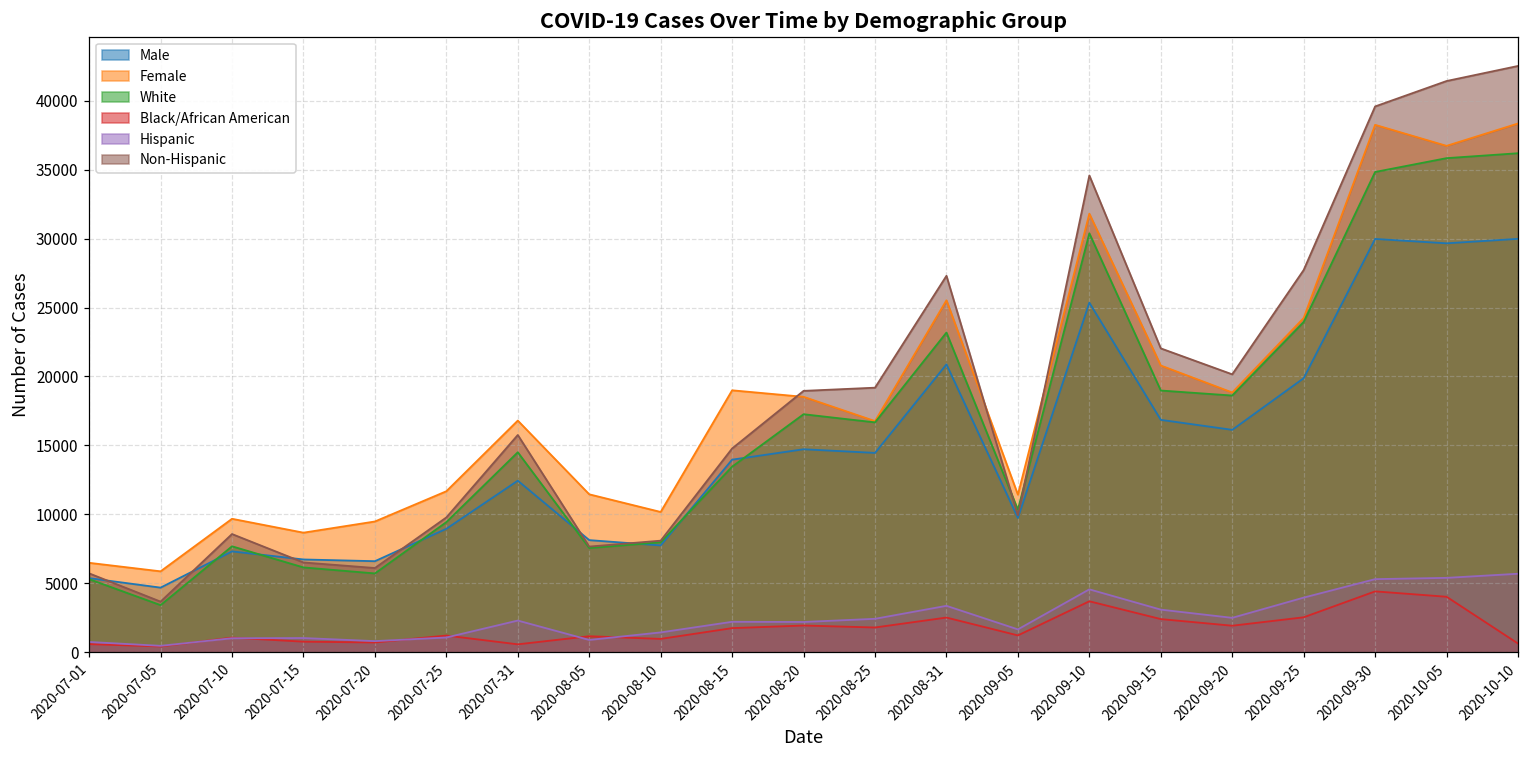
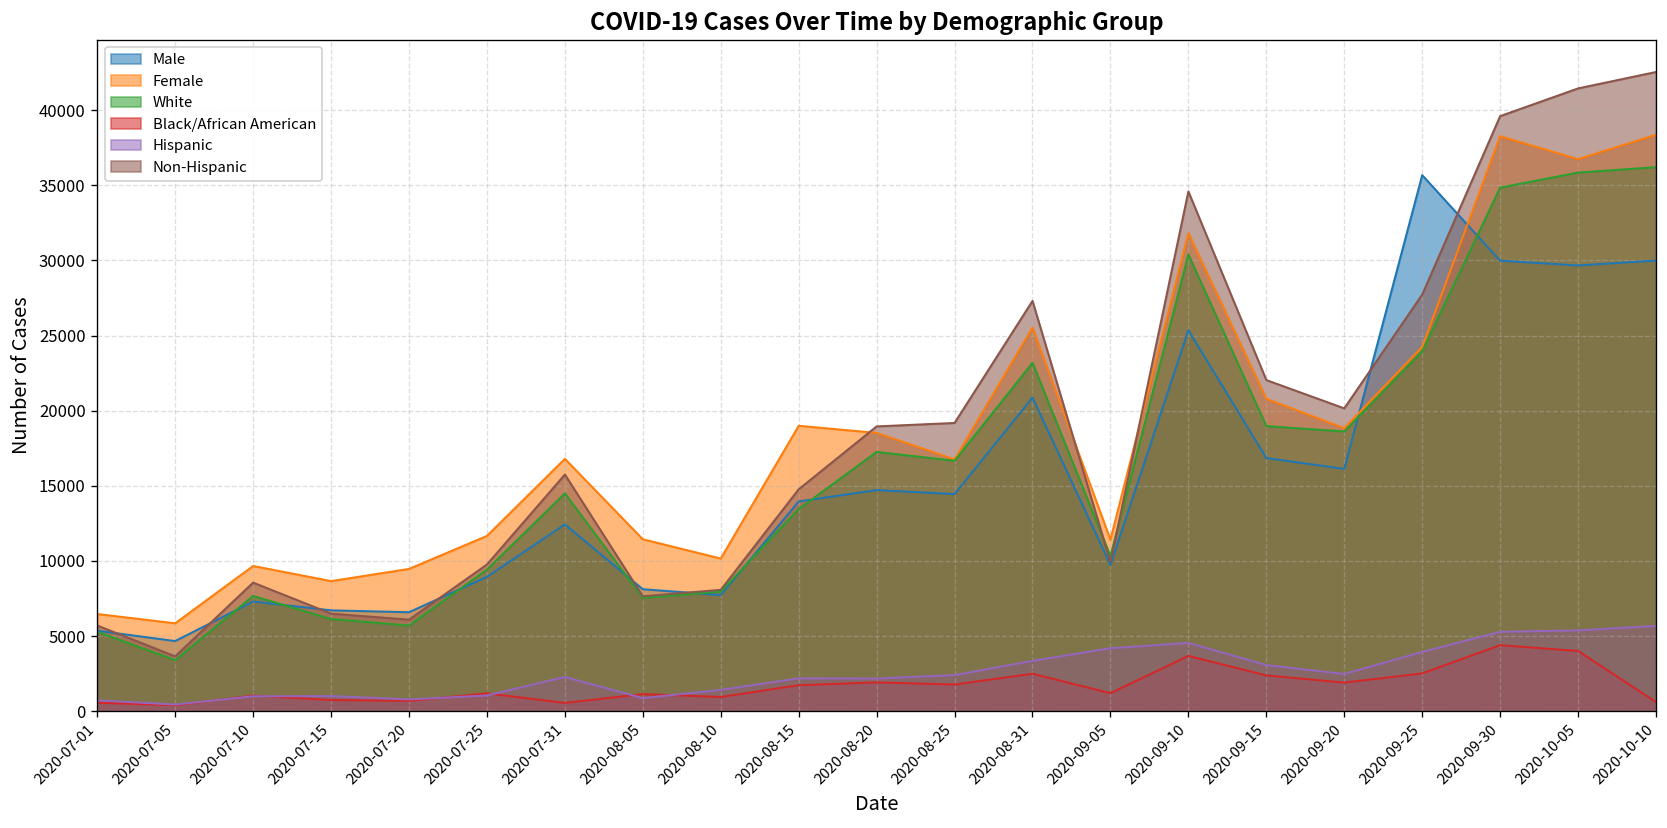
  {
    "Male": {
      "2020-07-05": 4700,
      "2020-07-10": 7300,
      "2020-07-15": 6700,
      "2020-07-20": 6600,
      "2020-07-25": 8900,
      "2020-07-31": 12400,
      "2020-08-05": 8100,
      "2020-08-10": 7700,
      "2020-08-15": 14000,
      "2020-08-20": 14700,
      "2020-08-25": 14500,
      "2020-08-31": 20900,
      "2020-09-10": 25400,
      "2020-09-15": 16900,
      "2020-09-20": 16100,
-     "2020-09-25": 19900,
+     "2020-09-25": 35700,
      "2020-09-30": 30000,
      "2020-10-05": 29700,
      "2020-10-10": 30000
    },
    "Female": {
      "2020-07-01": 6500,
      "2020-07-05": 5900,
      "2020-07-10": 9700,
      "2020-07-15": 8700,
      "2020-07-20": 9500,
      "2020-07-25": 11700,
      "2020-07-31": 16800,
      "2020-08-05": 11400,
      "2020-08-10": 10200,
      "2020-08-15": 19000,
      "2020-08-20": 18500,
      "2020-08-31": 25500,
      "2020-09-05": 11400,
      "2020-09-10": 31800,
      "2020-09-15": 20800,
      "2020-09-20": 18800,
      "2020-09-25": 24200,
      "2020-09-30": 38300,
      "2020-10-05": 36700,
      "2020-10-10": 38400
    },
    "White": {
      "2020-07-05": 3400,
      "2020-07-10": 7700,
      "2020-07-15": 6100,
      "2020-07-20": 5700,
      "2020-07-25": 9400,
      "2020-07-31": 14500,
      "2020-08-15": 13500,
      "2020-08-20": 17300,
      "2020-08-31": 23200,
      "2020-09-05": 10300,
      "2020-09-10": 30400,
      "2020-09-15": 19000,
      "2020-09-20": 18600,
      "2020-09-25": 24000,
      "2020-09-30": 34800,
      "2020-10-05": 35800,
      "2020-10-10": 36200
    },
    "Black/African American": {
      "2020-07-15": 800,
      "2020-07-31": 600,
      "2020-08-05": 1100,
      "2020-08-10": 1000,
      "2020-08-15": 1700,
      "2020-08-20": 1900,
      "2020-08-25": 1800,
      "2020-08-31": 2500,
      "2020-09-05": 1200,
      "2020-09-10": 3700,
      "2020-09-15": 2400,
      "2020-09-20": 1900,
      "2020-09-25": 2500,
      "2020-09-30": 4400,
      "2020-10-05": 4000,
      "2020-10-10": 600
    },
    "Hispanic": {
      "2020-07-15": 1000,
      "2020-07-31": 2300,
      "2020-08-05": 900,
      "2020-08-10": 1400,
      "2020-08-15": 2200,
      "2020-08-20": 2200,
      "2020-08-25": 2400,
      "2020-08-31": 3400,
-     "2020-09-05": 1600,
+     "2020-09-05": 4200,
      "2020-09-10": 4500,
      "2020-09-15": 3100,
      "2020-09-20": 2500,
      "2020-09-25": 3900,
      "2020-09-30": 5300,
      "2020-10-05": 5400,
      "2020-10-10": 5700
    },
    "Non-Hispanic": {
      "2020-07-01": 5700,
      "2020-07-05": 3700,
      "2020-07-10": 8600,
      "2020-07-15": 6500,
      "2020-07-20": 6100,
      "2020-07-25": 9800,
      "2020-07-31": 15800,
      "2020-08-15": 14800,
      "2020-08-20": 19000,
      "2020-08-25": 19200,
      "2020-08-31": 27300,
      "2020-09-10": 34600,
      "2020-09-15": 22000,
      "2020-09-20": 20200,
      "2020-09-25": 27700,
      "2020-09-30": 39600,
      "2020-10-05": 41400,
      "2020-10-10": 42500
    }
  }
